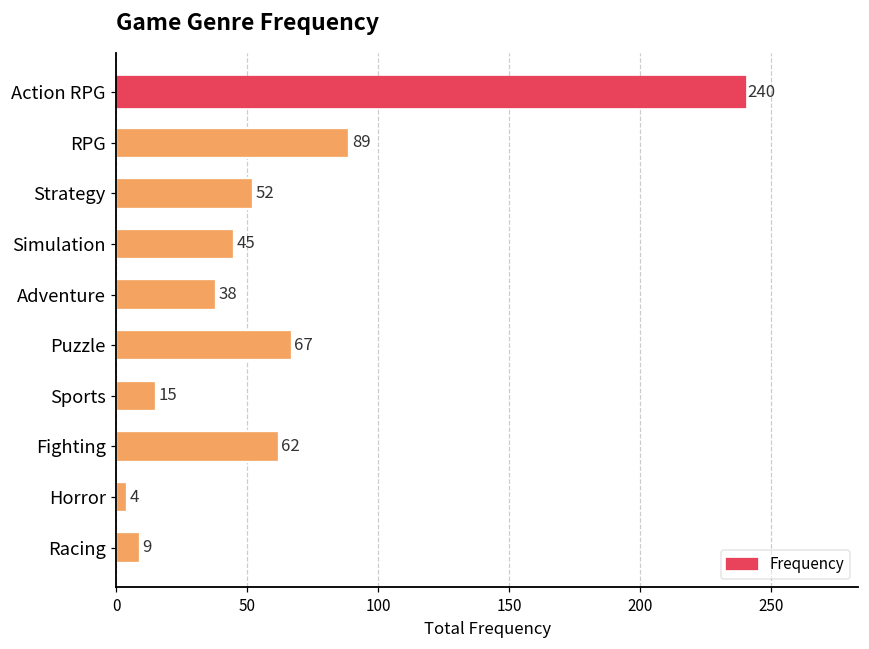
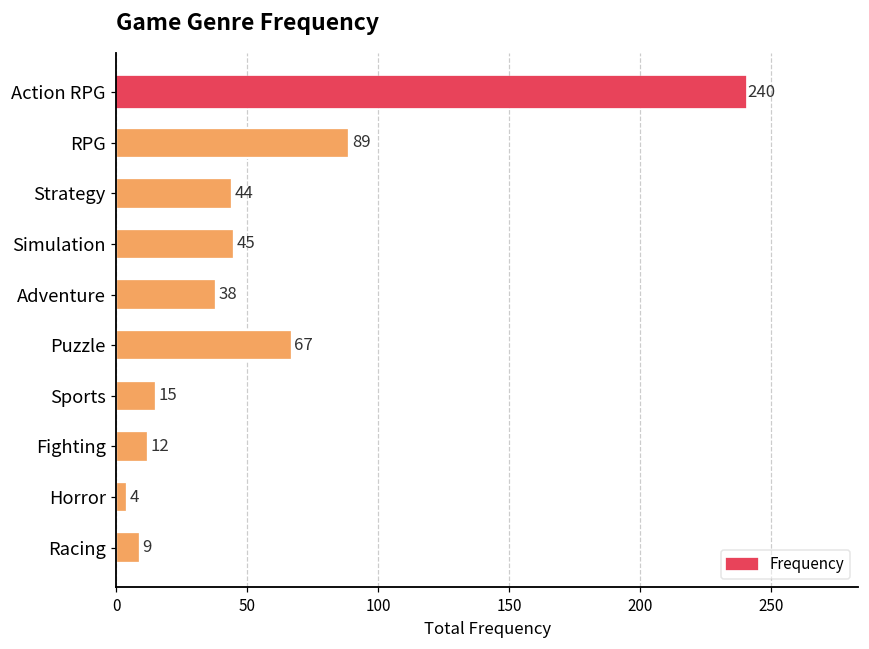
  {
    "Action RPG": 240,
    "RPG": 89,
-   "Strategy": 52,
+   "Strategy": 44,
    "Simulation": 45,
    "Adventure": 38,
    "Puzzle": 67,
    "Sports": 15,
-   "Fighting": 62,
+   "Fighting": 12,
    "Horror": 4,
    "Racing": 9
  }
